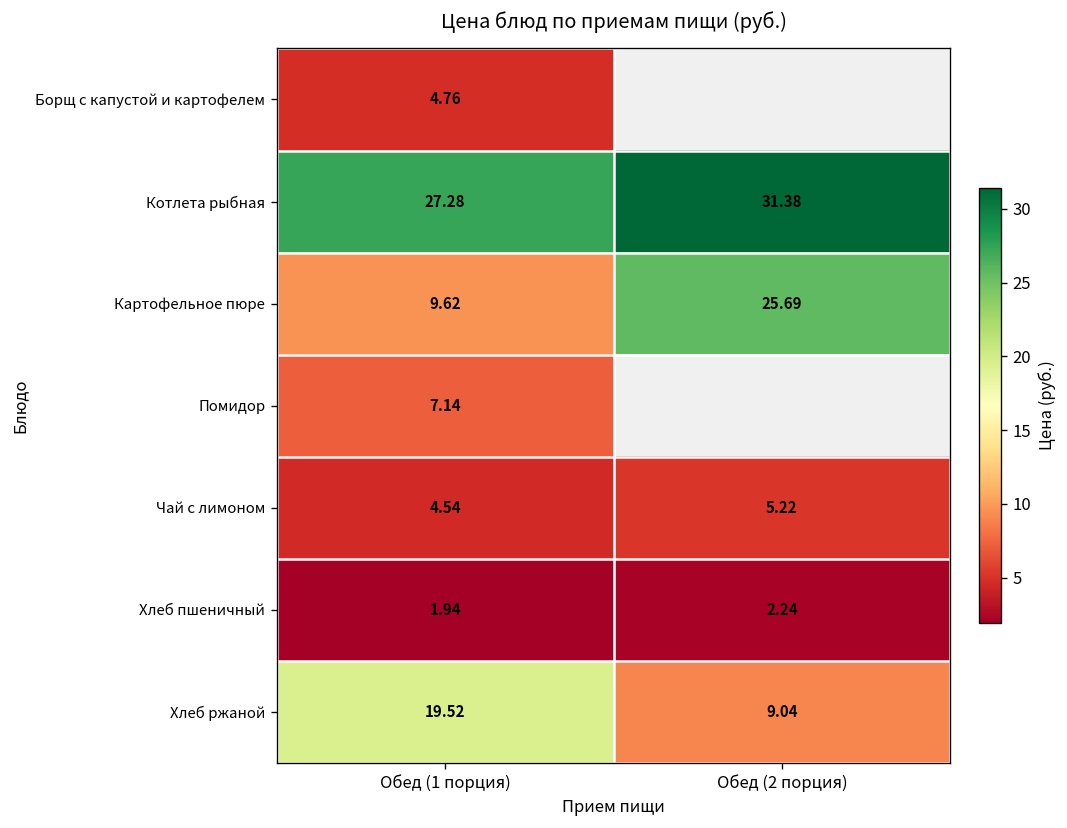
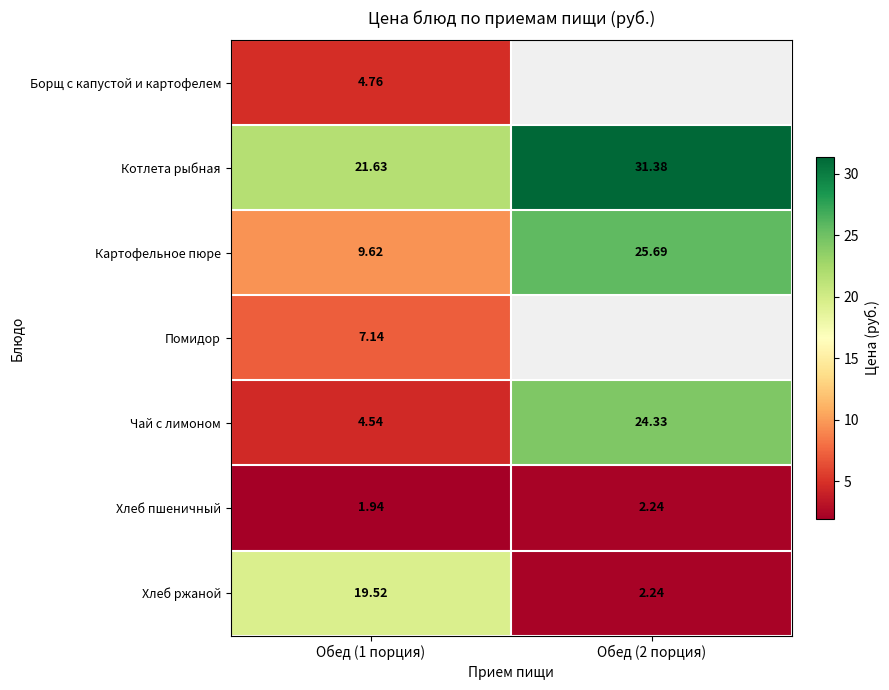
  {
    "Борщ с капустой и картофелем": {
      "Обед (1 порция)": 4.76
    },
    "Котлета рыбная": {
-     "Обед (1 порция)": 27.28,
+     "Обед (1 порция)": 21.63,
      "Обед (2 порция)": 31.38
    },
    "Картофельное пюре": {
      "Обед (1 порция)": 9.62,
      "Обед (2 порция)": 25.69
    },
    "Помидор": {
      "Обед (1 порция)": 7.14
    },
    "Чай с лимоном": {
      "Обед (1 порция)": 4.54,
-     "Обед (2 порция)": 5.22
+     "Обед (2 порция)": 24.33
    },
    "Хлеб пшеничный": {
      "Обед (1 порция)": 1.94,
      "Обед (2 порция)": 2.24
    },
    "Хлеб ржаной": {
      "Обед (1 порция)": 19.52,
-     "Обед (2 порция)": 9.04
+     "Обед (2 порция)": 2.24
    }
  }
